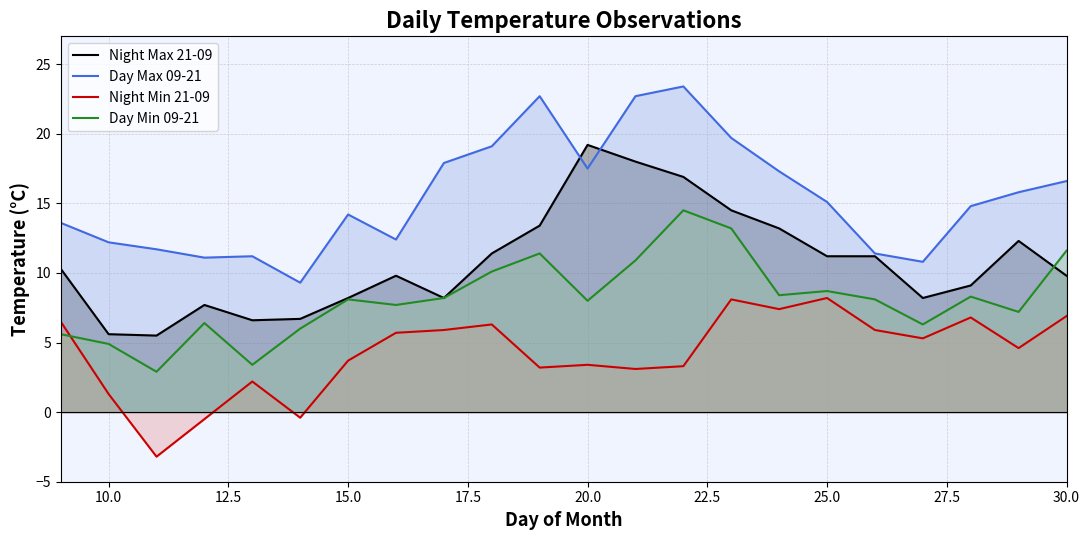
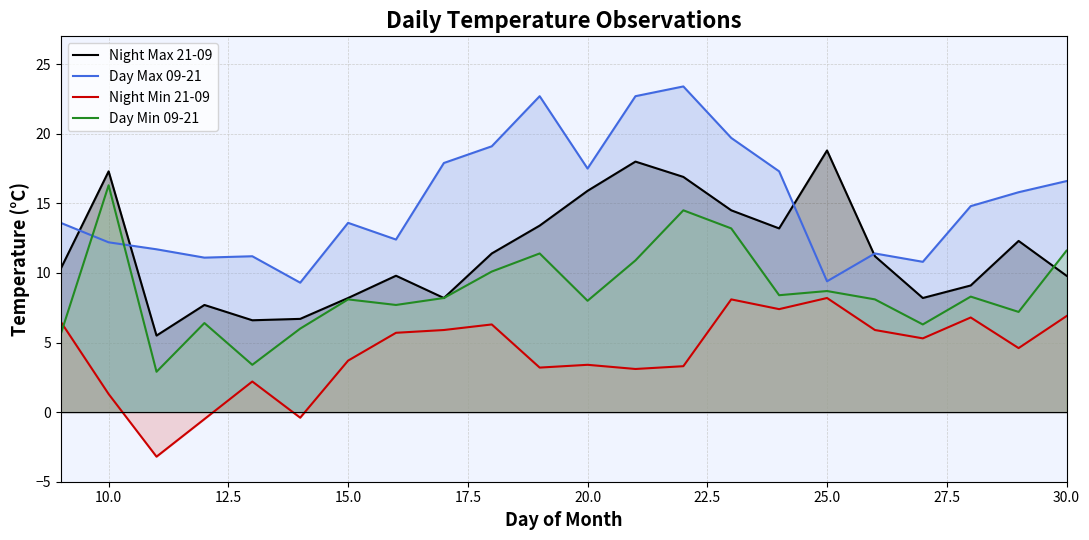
  {
    "Night Max 21-09": {
-     "10.0": 5.6,
-     "20.0": 19.2,
-     "25.0": 11.2,
+     "10.0": 17.3,
+     "20.0": 15.9,
+     "25.0": 18.8,
      "30.0": 9.8
    },
    "Day Max 09-21": {
      "10.0": 12.2,
-     "15.0": 14.2,
+     "15.0": 13.6,
      "20.0": 17.5,
-     "25.0": 15.1,
+     "25.0": 9.4,
      "30.0": 16.6
    },
    "Day Min 09-21": {
-     "10.0": 4.9,
+     "10.0": 16.3,
      "20.0": 8.0,
      "25.0": 8.7,
      "30.0": 11.6
    }
  }
